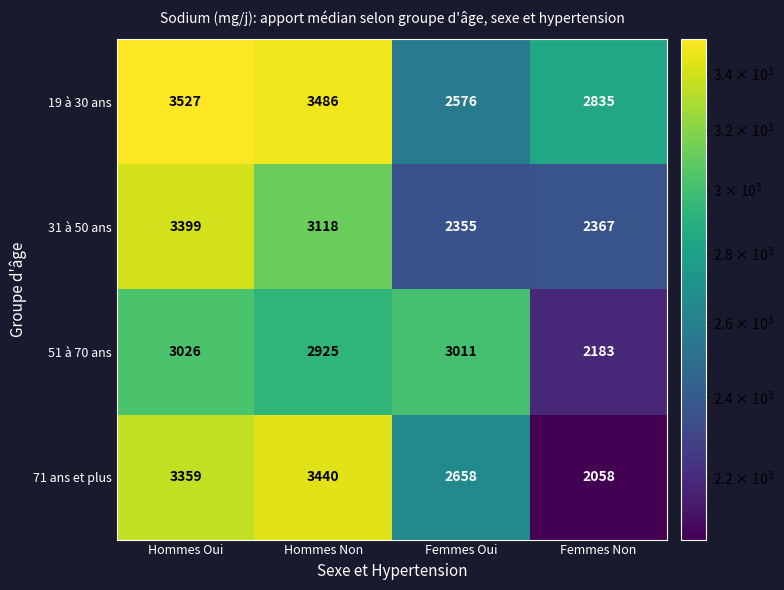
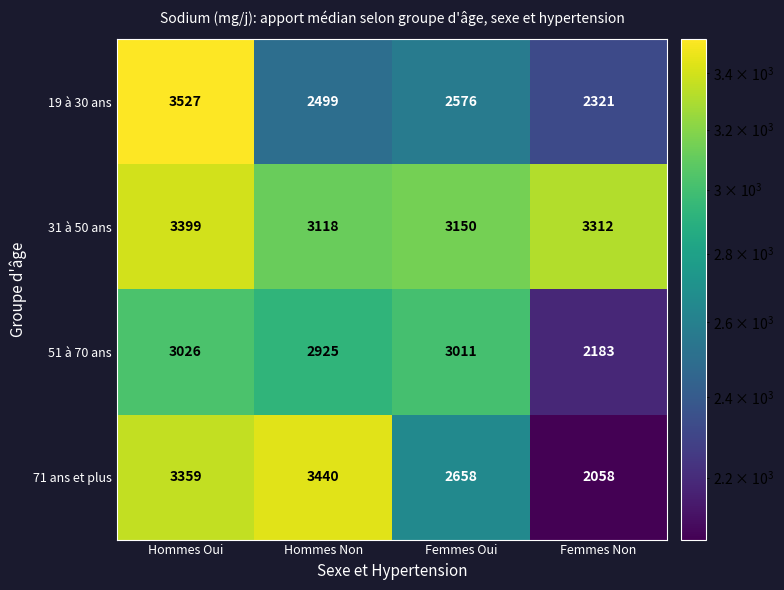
  {
    "19 à 30 ans": {
      "Hommes Oui": 3527,
-     "Hommes Non": 3486,
+     "Hommes Non": 2499,
      "Femmes Oui": 2576,
-     "Femmes Non": 2835
+     "Femmes Non": 2321
    },
    "31 à 50 ans": {
      "Hommes Oui": 3399,
      "Hommes Non": 3118,
-     "Femmes Oui": 2355,
-     "Femmes Non": 2367
+     "Femmes Oui": 3150,
+     "Femmes Non": 3312
    },
    "51 à 70 ans": {
      "Hommes Oui": 3026,
      "Hommes Non": 2925,
      "Femmes Oui": 3011,
      "Femmes Non": 2183
    },
    "71 ans et plus": {
      "Hommes Oui": 3359,
      "Hommes Non": 3440,
      "Femmes Oui": 2658,
      "Femmes Non": 2058
    }
  }
